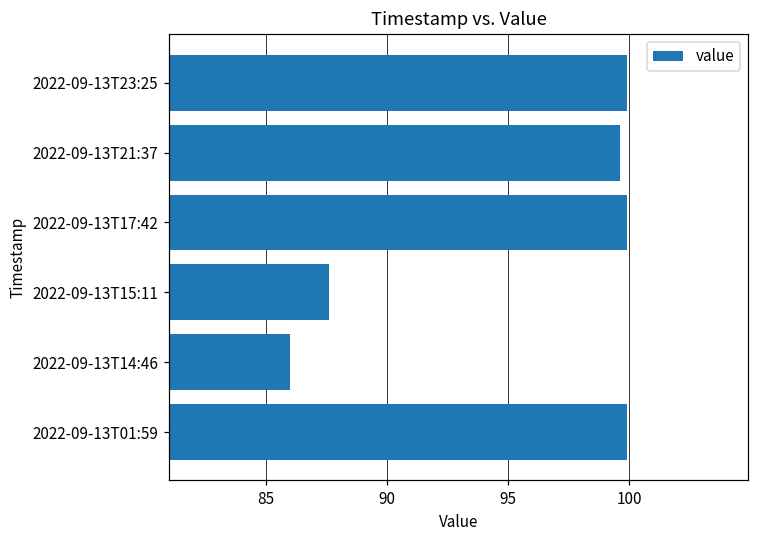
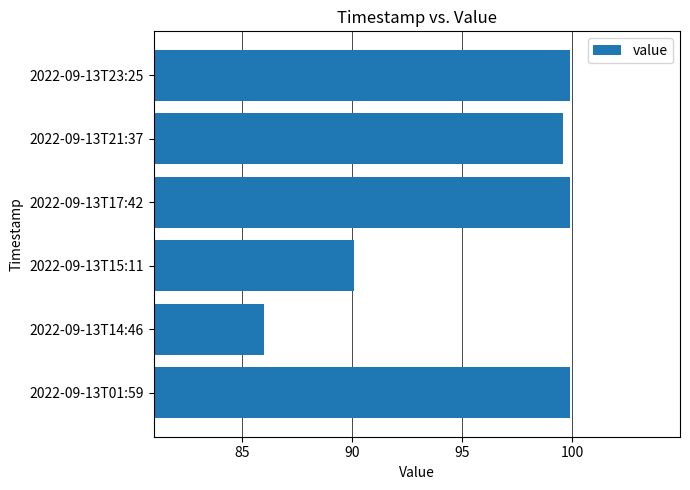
  {
    "2022-09-13T23:25": 99.9,
    "2022-09-13T21:37": 99.6,
    "2022-09-13T17:42": 99.9,
-   "2022-09-13T15:11": 87.6,
+   "2022-09-13T15:11": 90.1,
    "2022-09-13T14:46": 86.0,
    "2022-09-13T01:59": 99.9
  }
